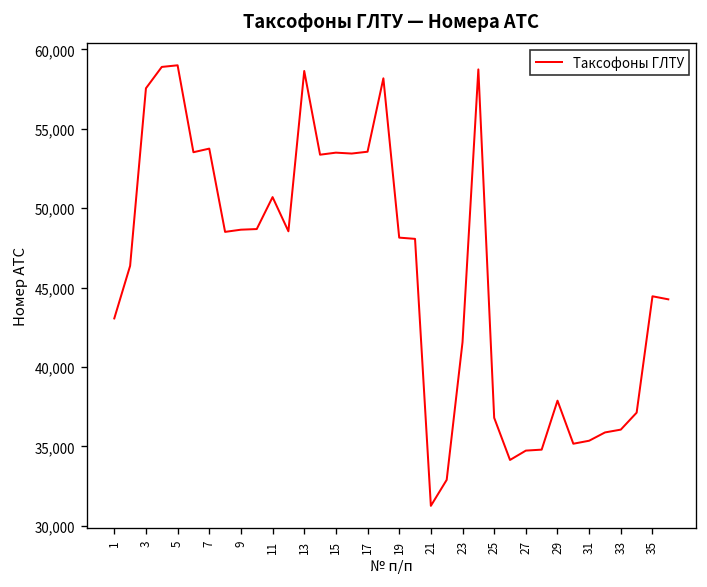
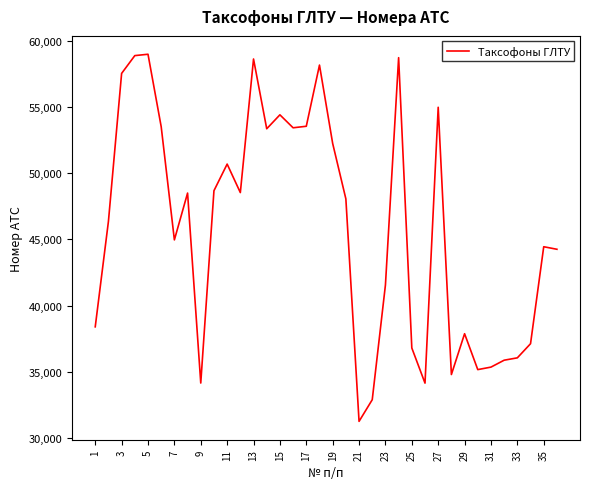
  {
-   "1": "43,100",
+   "1": "38,400",
    "3": "57,500",
    "5": "59,000",
-   "7": "53,700",
-   "9": "48,600",
+   "7": "45,000",
+   "9": "34,200",
    "11": "50,700",
    "13": "58,600",
-   "15": "53,500",
+   "15": "54,400",
    "17": "53,600",
-   "19": "48,100",
+   "19": "52,300",
    "21": "31,300",
    "23": "41,600",
    "25": "36,800",
-   "27": "34,700",
+   "27": "55,000",
    "29": "37,900",
    "31": "35,400",
    "33": "36,100",
    "35": "44,500"
  }
